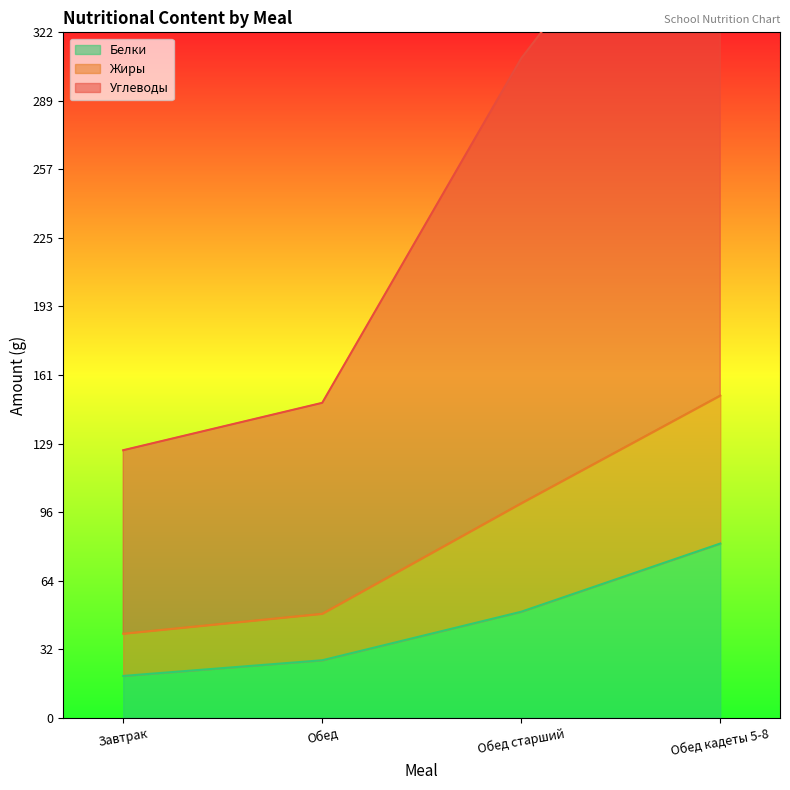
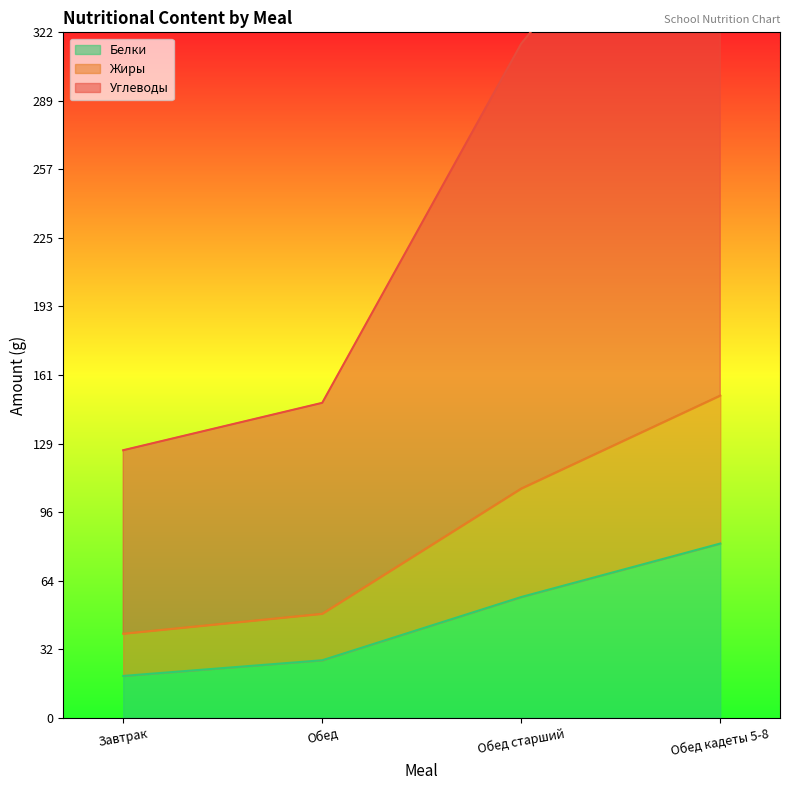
  {
    "Белки": {
      "Завтрак": 20,
      "Обед": 27,
-     "Обед старший": 50,
+     "Обед старший": 57,
      "Обед кадеты 5-8": 82
    }
  }
